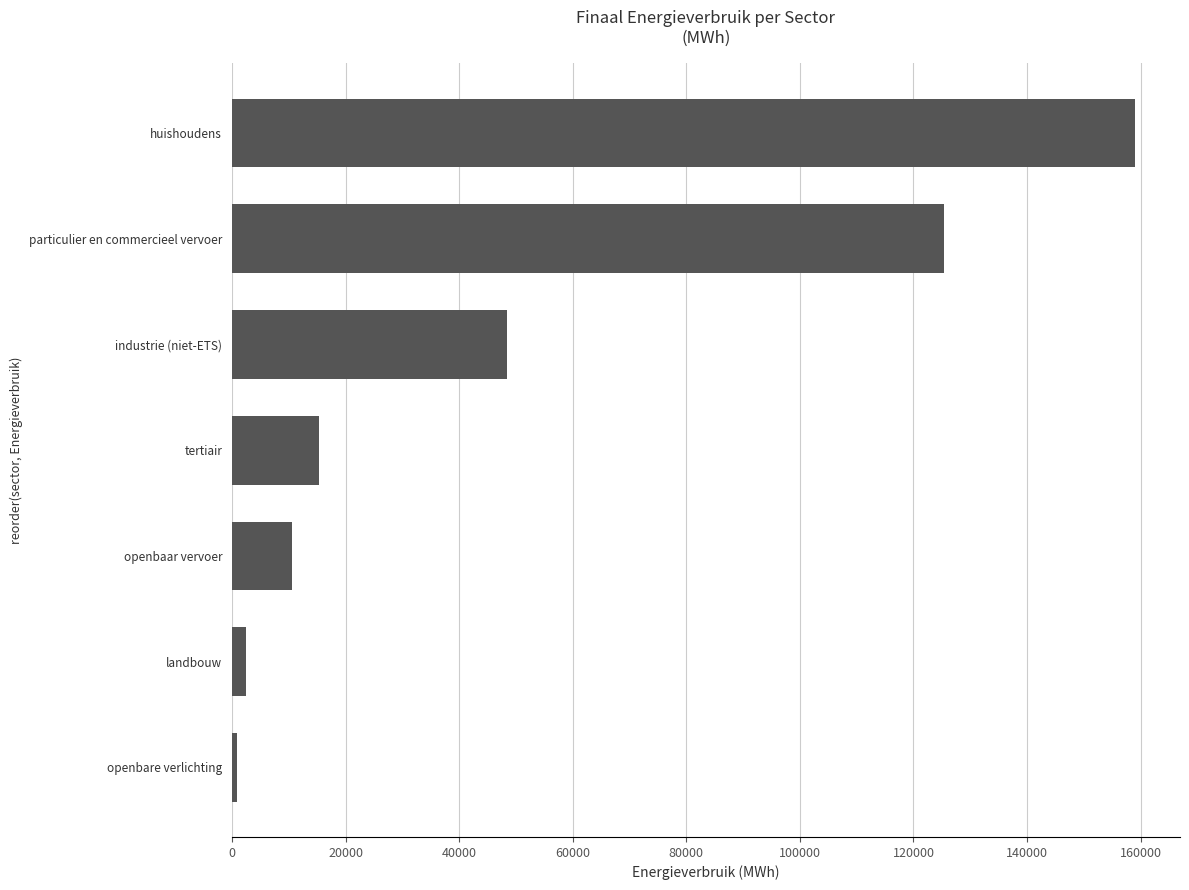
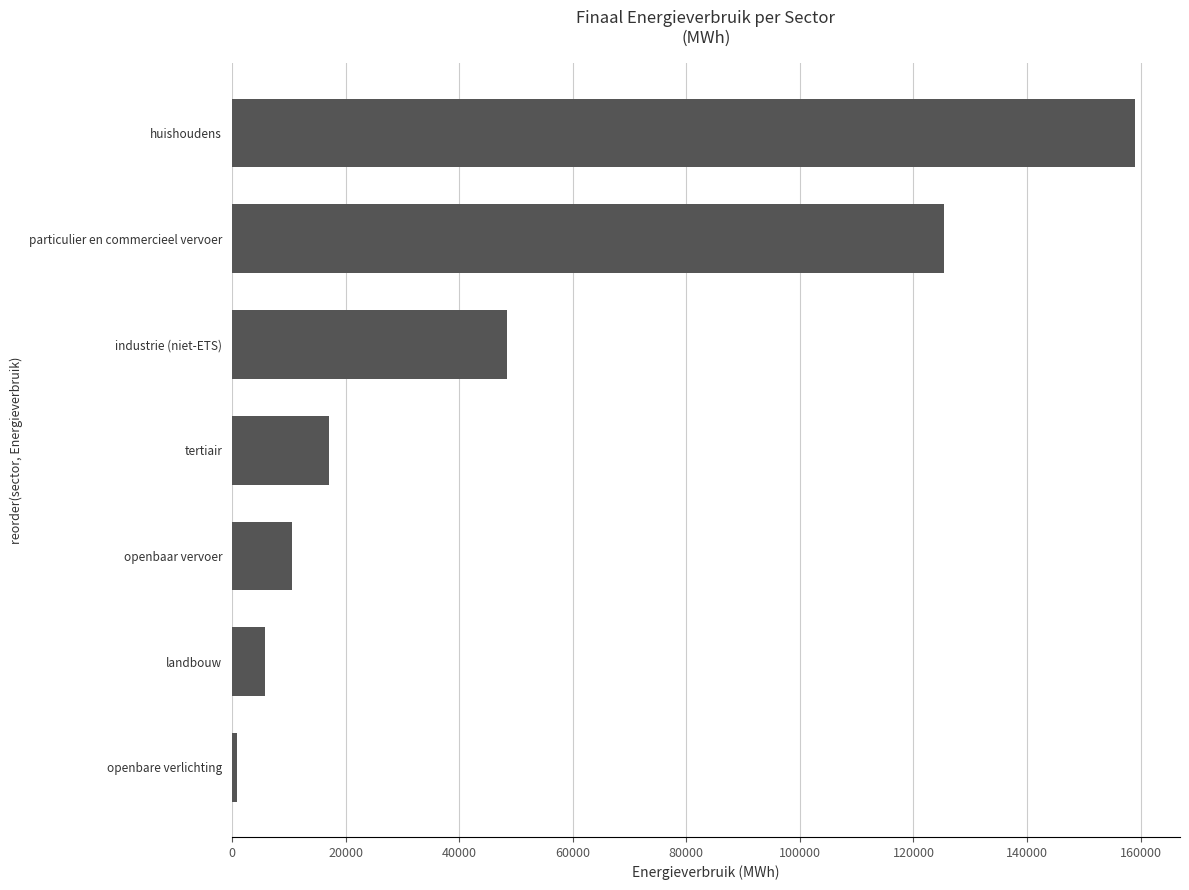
  {
    "huishoudens": 159000,
    "particulier en commercieel vervoer": 125000,
    "industrie (niet-ETS)": 48000,
-   "tertiair": 15000,
+   "tertiair": 17000,
    "openbaar vervoer": 11000,
-   "landbouw": 2000,
+   "landbouw": 6000,
    "openbare verlichting": 1000
  }
